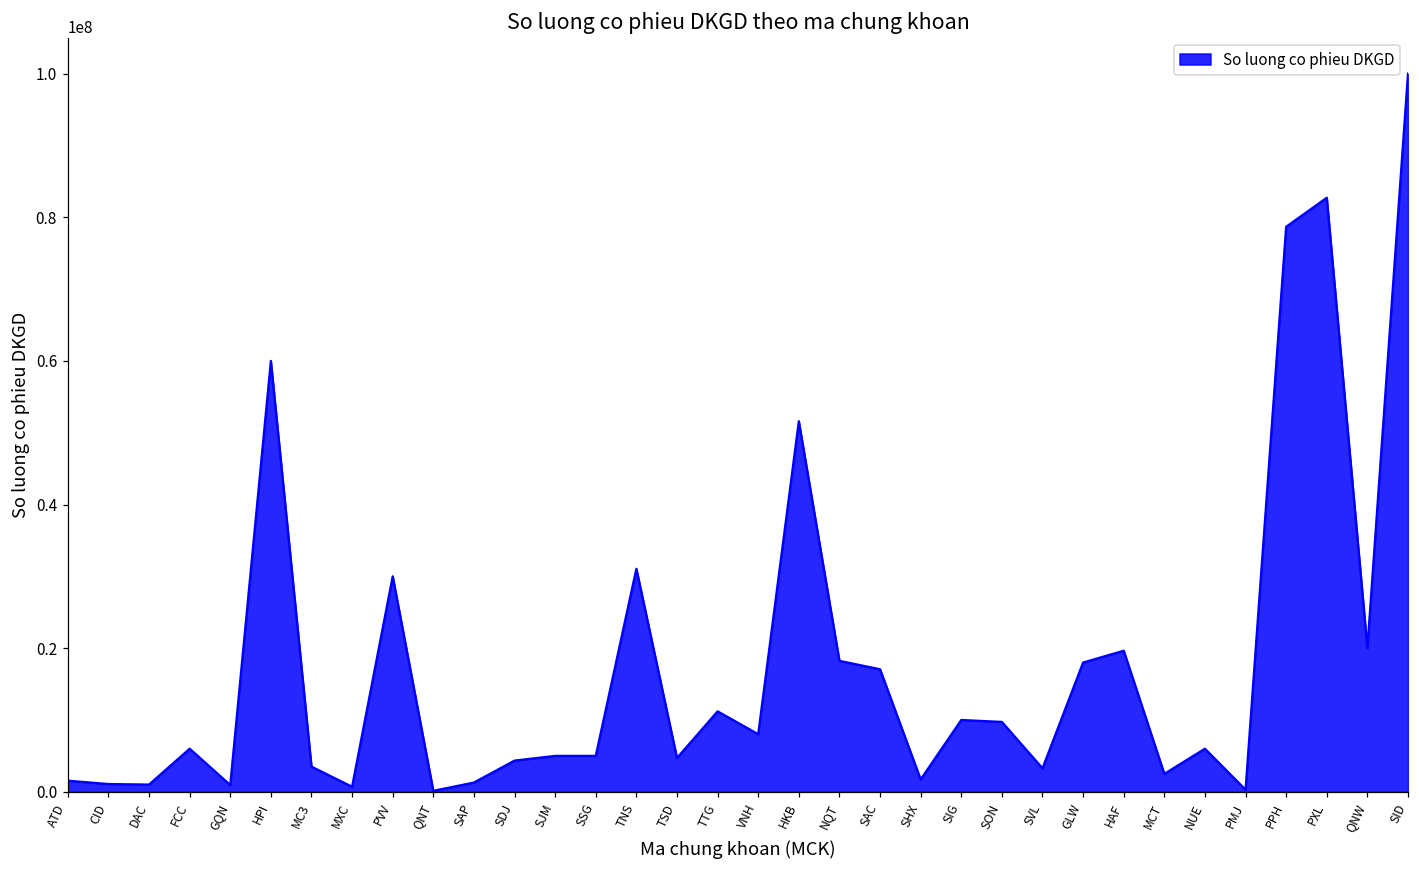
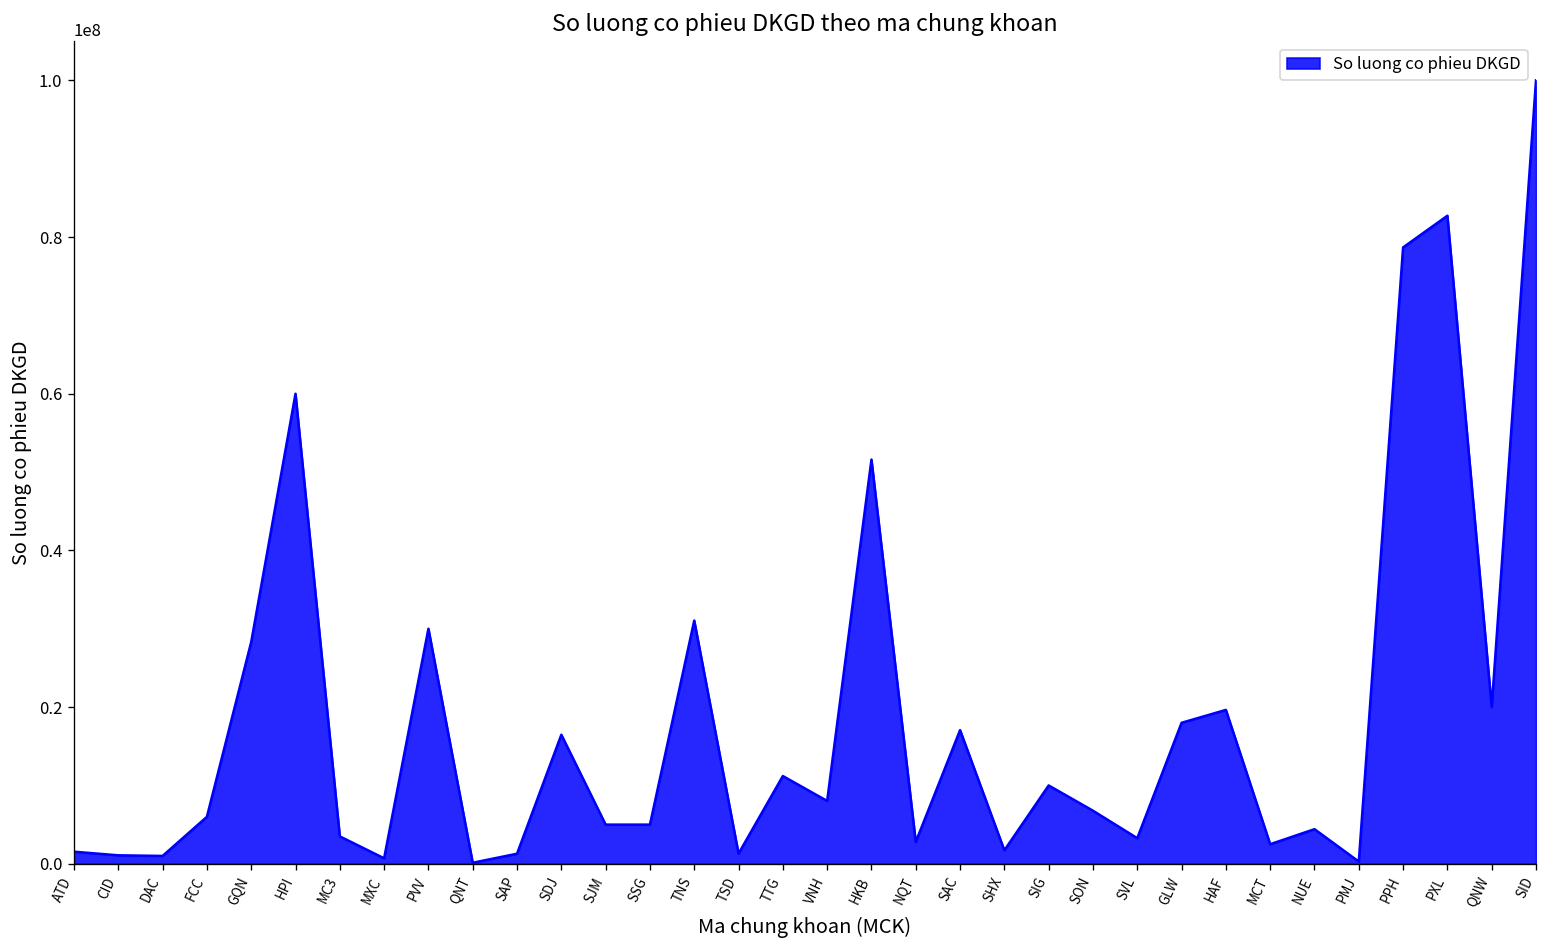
  {
    "ATD": 2000000,
    "CID": 1000000,
    "DAC": 1000000,
    "FCC": 6000000,
-   "GQN": 1000000,
+   "GQN": 28000000,
    "HPI": 60000000,
    "MC3": 4000000,
    "MXC": 1000000,
    "PVV": 30000000,
    "QNT": 0,
    "SAP": 1000000,
-   "SDJ": 4000000,
+   "SDJ": 16000000,
    "SJM": 5000000,
    "SSG": 5000000,
    "TNS": 31000000,
-   "TSD": 5000000,
+   "TSD": 1000000,
    "TTG": 11000000,
    "VNH": 8000000,
    "HKB": 52000000,
-   "NQT": 18000000,
+   "NQT": 3000000,
    "SAC": 17000000,
    "SHX": 2000000,
    "SIG": 10000000,
-   "SON": 10000000,
+   "SON": 7000000,
    "SVL": 3000000,
    "GLW": 18000000,
    "HAF": 20000000,
    "MCT": 3000000,
-   "NUE": 6000000,
+   "NUE": 4000000,
    "PMJ": 0,
    "PPH": 79000000,
    "PXL": 83000000,
    "QNW": 20000000,
    "SID": 100000000
  }
